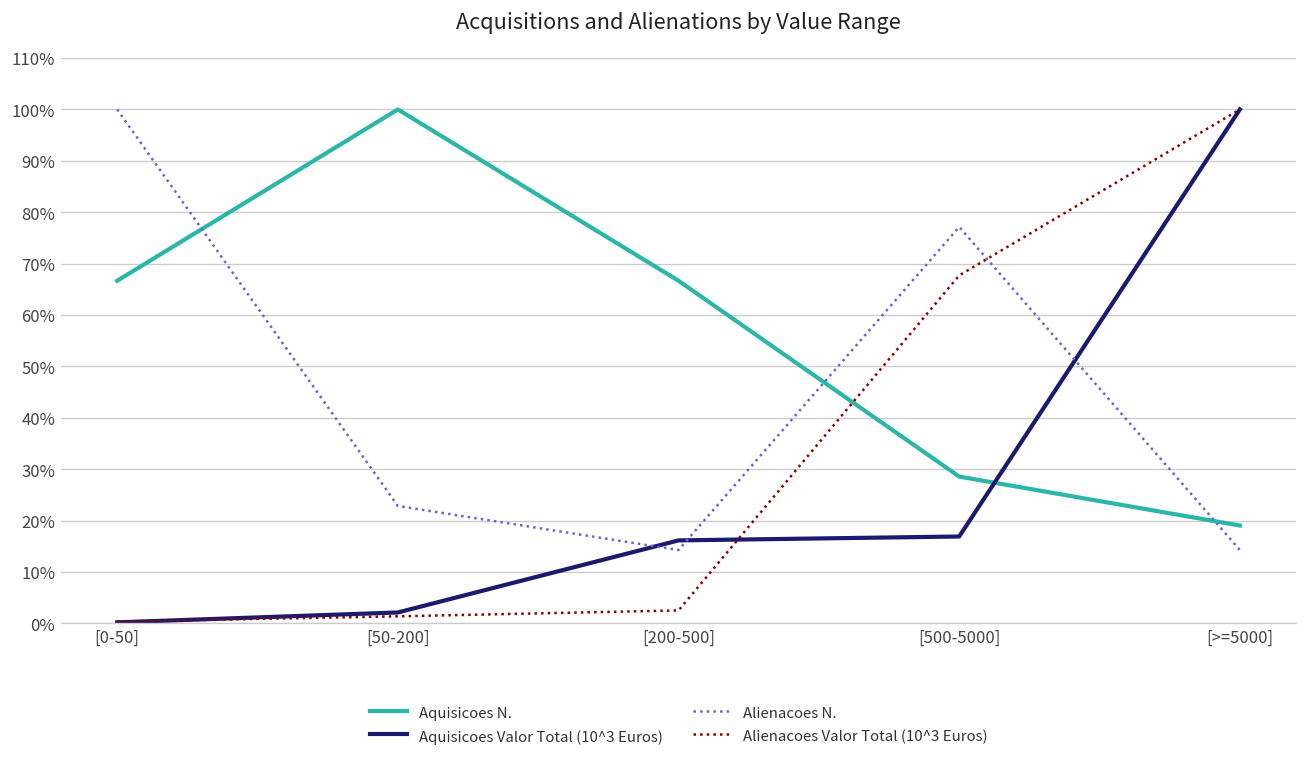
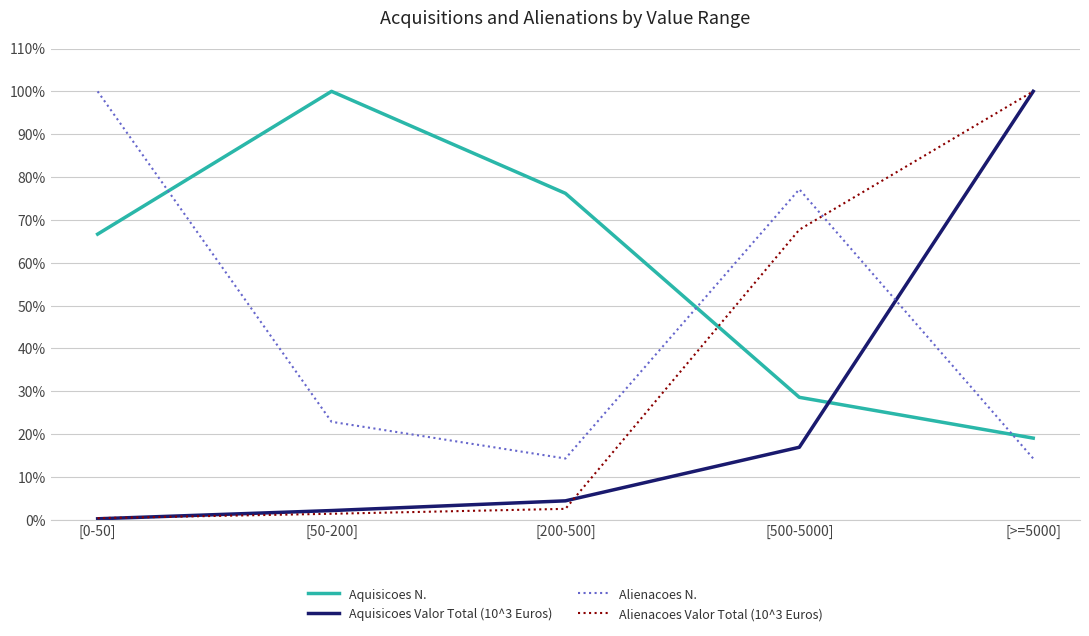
  {
    "Aquisicoes N.": {
      "[0-50]": "67%",
      "[50-200]": "100%",
-     "[200-500]": "67%",
+     "[200-500]": "76%",
      "[500-5000]": "29%",
      "[>=5000]": "19%"
    },
    "Aquisicoes Valor Total (10^3 Euros)": {
      "[50-200]": "2%",
-     "[200-500]": "16%",
+     "[200-500]": "4%",
      "[500-5000]": "17%"
    },
    "Alienacoes N.": {
      "[0-50]": "100%",
      "[50-200]": "23%",
      "[200-500]": "14%",
      "[500-5000]": "77%",
      "[>=5000]": "14%"
    },
    "Alienacoes Valor Total (10^3 Euros)": {
      "[50-200]": "1%",
      "[200-500]": "3%",
      "[500-5000]": "68%"
    }
  }
